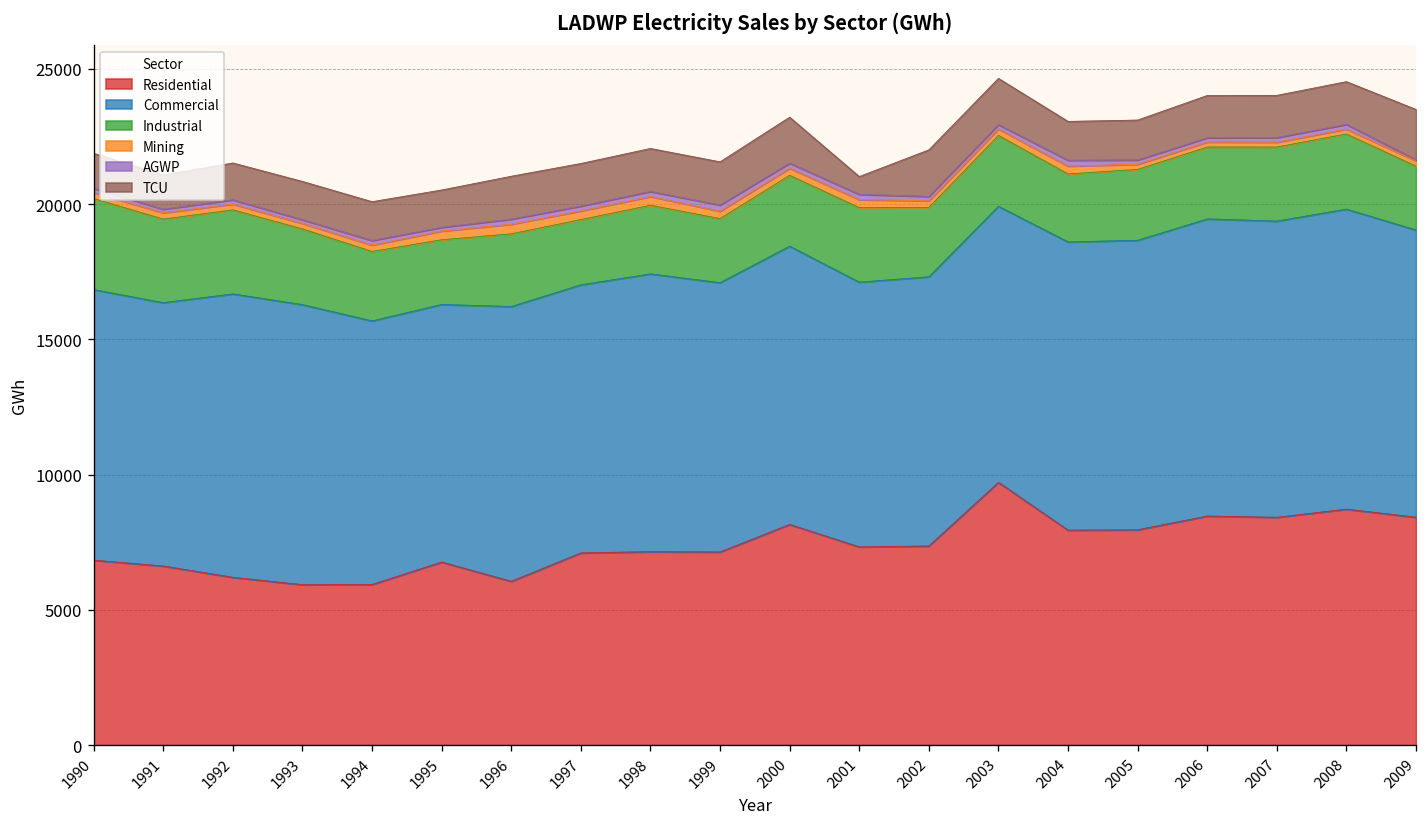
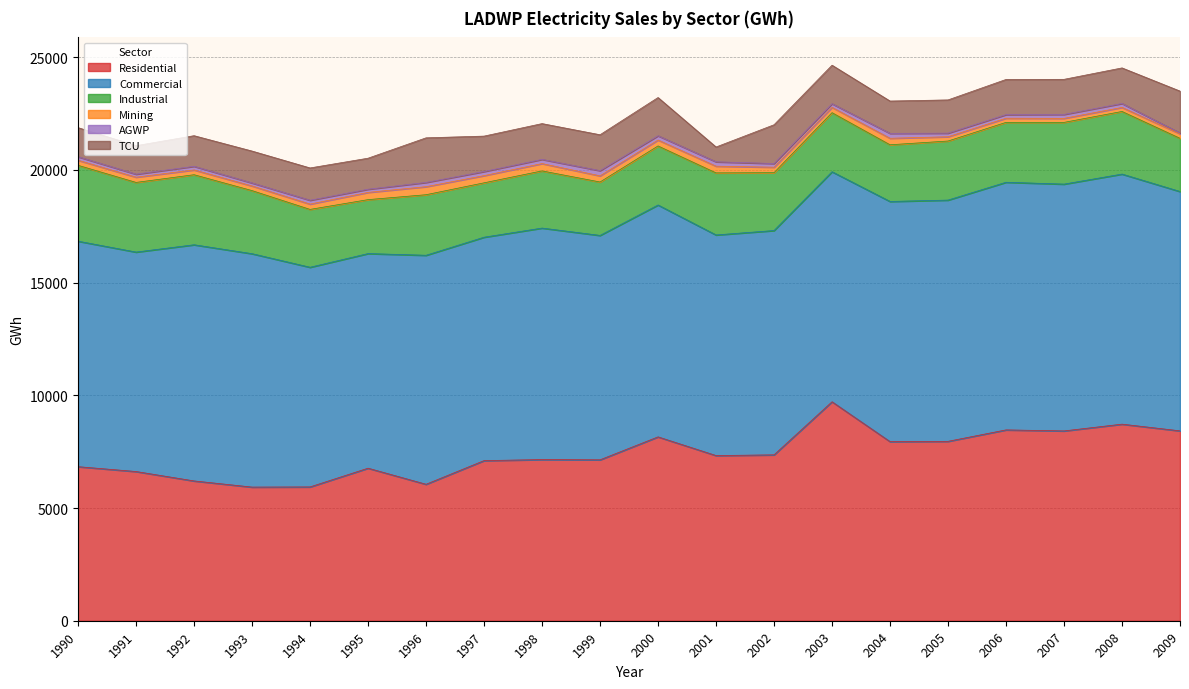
  {
    "Residential": {
      "1990": 6800,
      "1991": 6600,
      "1992": 6200,
      "1993": 5900,
      "1994": 5900,
      "1995": 6800,
      "1996": 6100,
      "1997": 7100,
      "1998": 7200,
      "1999": 7100,
      "2000": 8200,
      "2001": 7300,
      "2002": 7400,
      "2003": 9700,
      "2004": 7900,
      "2005": 8000,
      "2006": 8500,
      "2007": 8400,
      "2008": 8700,
      "2009": 8400
    },
    "Commercial": {
      "1990": 10000,
      "1991": 9700,
      "1992": 10500,
      "1993": 10400,
      "1994": 9700,
      "1995": 9500,
      "1996": 10200,
      "1997": 9900,
      "1998": 10300,
      "1999": 10000,
      "2000": 10300,
      "2001": 9800,
      "2002": 10000,
      "2003": 10200,
      "2004": 10700,
      "2005": 10700,
      "2006": 11000,
      "2007": 10900,
      "2008": 11100,
      "2009": 10600
    },
    "Industrial": {
      "1990": 3400,
      "1991": 3100,
      "1992": 3100,
      "1993": 2800,
      "1994": 2600,
      "1995": 2400,
      "1996": 2700,
      "1997": 2400,
      "1998": 2500,
      "1999": 2400,
      "2000": 2600,
      "2001": 2800,
      "2002": 2600,
      "2003": 2600,
      "2004": 2500,
      "2005": 2600,
      "2006": 2700,
      "2007": 2700,
      "2008": 2800,
      "2009": 2400
    },
    "Mining": {
      "1990": 200,
      "1991": 200,
      "1992": 200,
      "1993": 200,
      "1994": 200,
      "1995": 300,
      "1996": 400,
      "1997": 300,
      "1998": 300,
      "1999": 300,
      "2000": 300,
      "2001": 300,
      "2002": 200,
      "2003": 200,
      "2004": 300,
      "2005": 200,
      "2006": 200,
      "2007": 200,
      "2008": 200
    },
    "AGWP": {
      "1990": 200,
      "1991": 100,
      "1992": 200,
      "1993": 100,
      "1994": 200,
      "1995": 100,
      "1996": 200,
      "1997": 200,
      "1998": 200,
      "1999": 200,
      "2000": 200,
      "2001": 200,
      "2002": 200,
      "2003": 200,
      "2004": 200,
      "2005": 200,
      "2006": 200,
      "2007": 200,
      "2008": 200
    },
    "TCU": {
      "1990": 1300,
      "1992": 1400,
      "1993": 1400,
      "1994": 1400,
      "1995": 1400,
-     "1996": 1600,
+     "1996": 2000,
      "1997": 1600,
      "1998": 1600,
      "1999": 1600,
      "2000": 1700,
      "2001": 700,
      "2002": 1700,
      "2003": 1700,
      "2004": 1400,
      "2005": 1500,
      "2006": 1600,
      "2007": 1600,
      "2008": 1600,
      "2009": 1900
    }
  }
